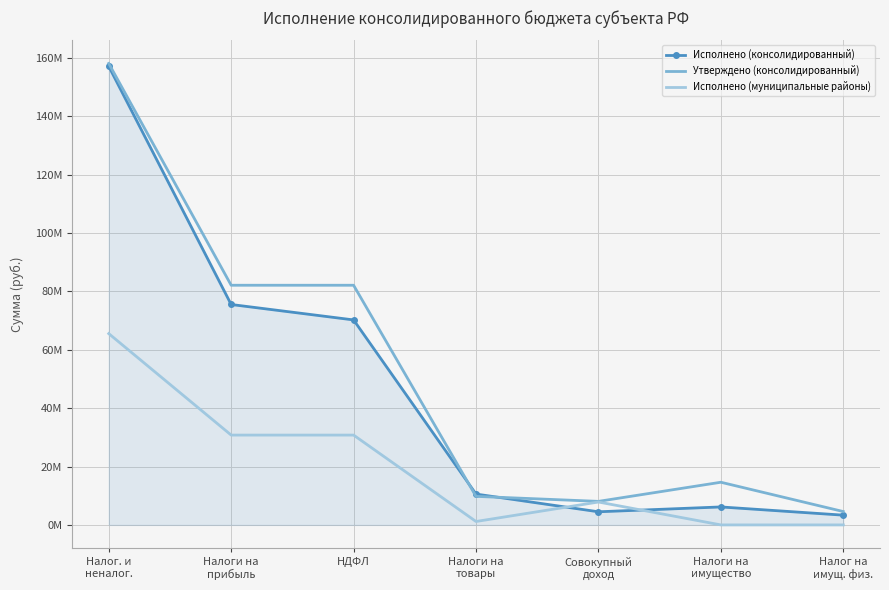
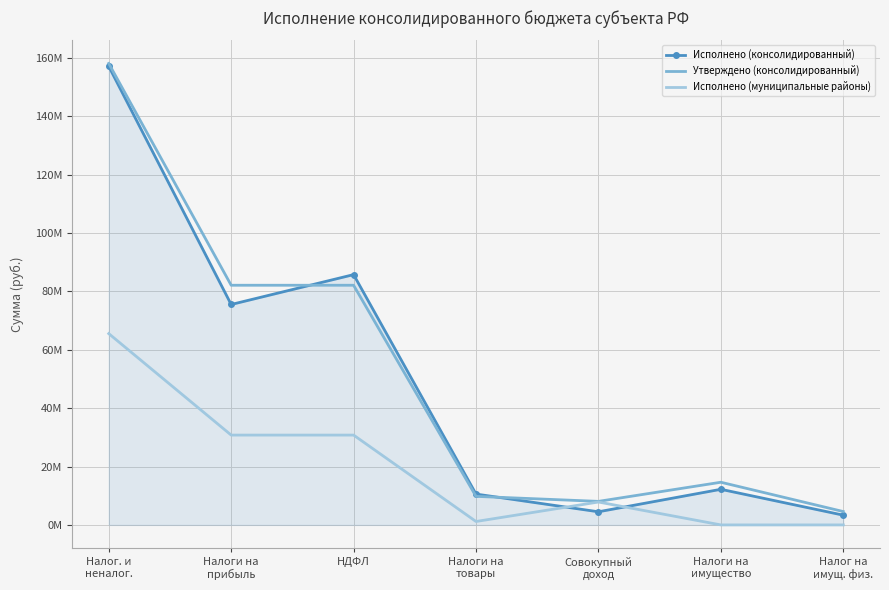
  {
    "Исполнено (консолидированный)": {
      "Налог. и неналог.": 157000000,
      "Налоги на прибыль": 76000000,
-     "НДФЛ": 70000000,
+     "НДФЛ": 86000000,
      "Совокупный доход": 4000000,
-     "Налоги на имущество": 6000000,
+     "Налоги на имущество": 12000000,
      "Налог на имущ. физ.": 3000000
    }
  }
